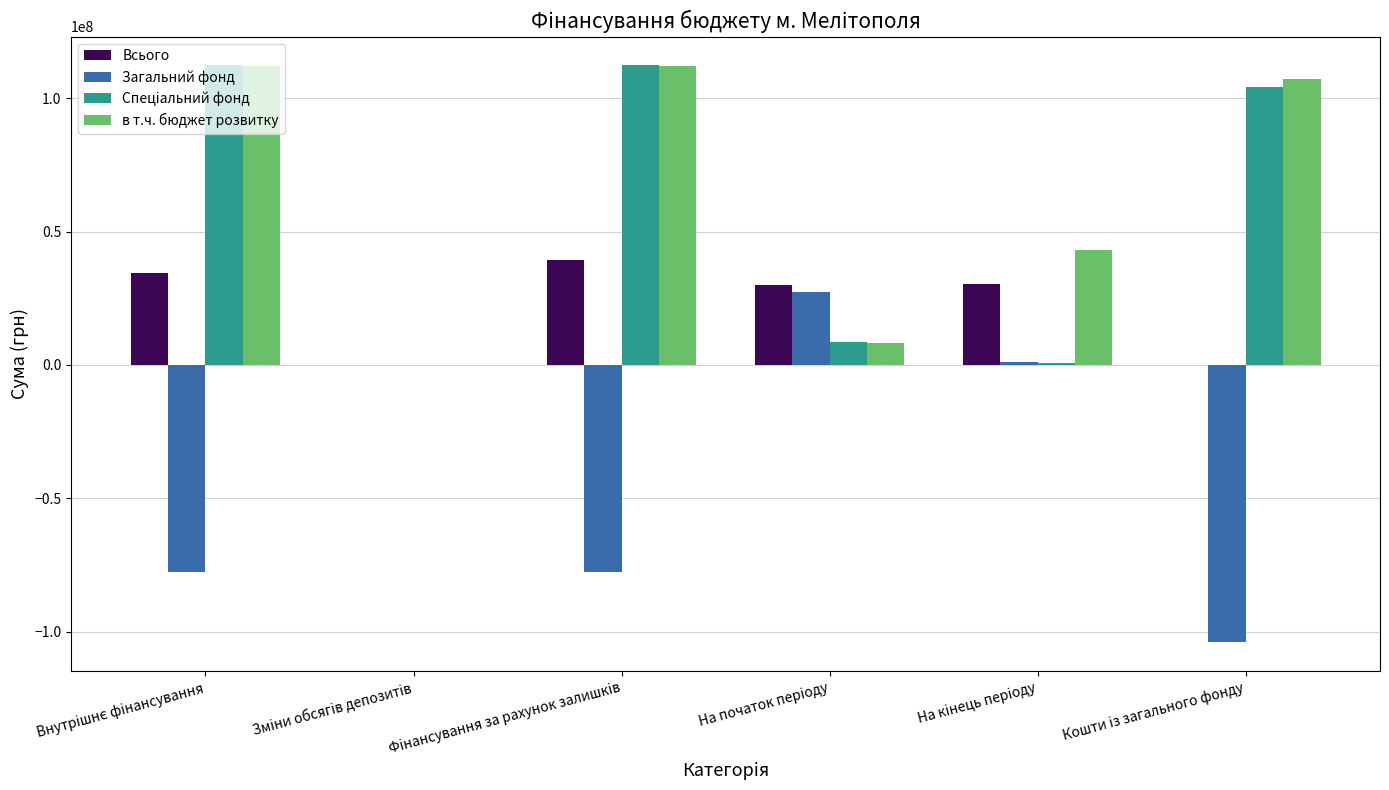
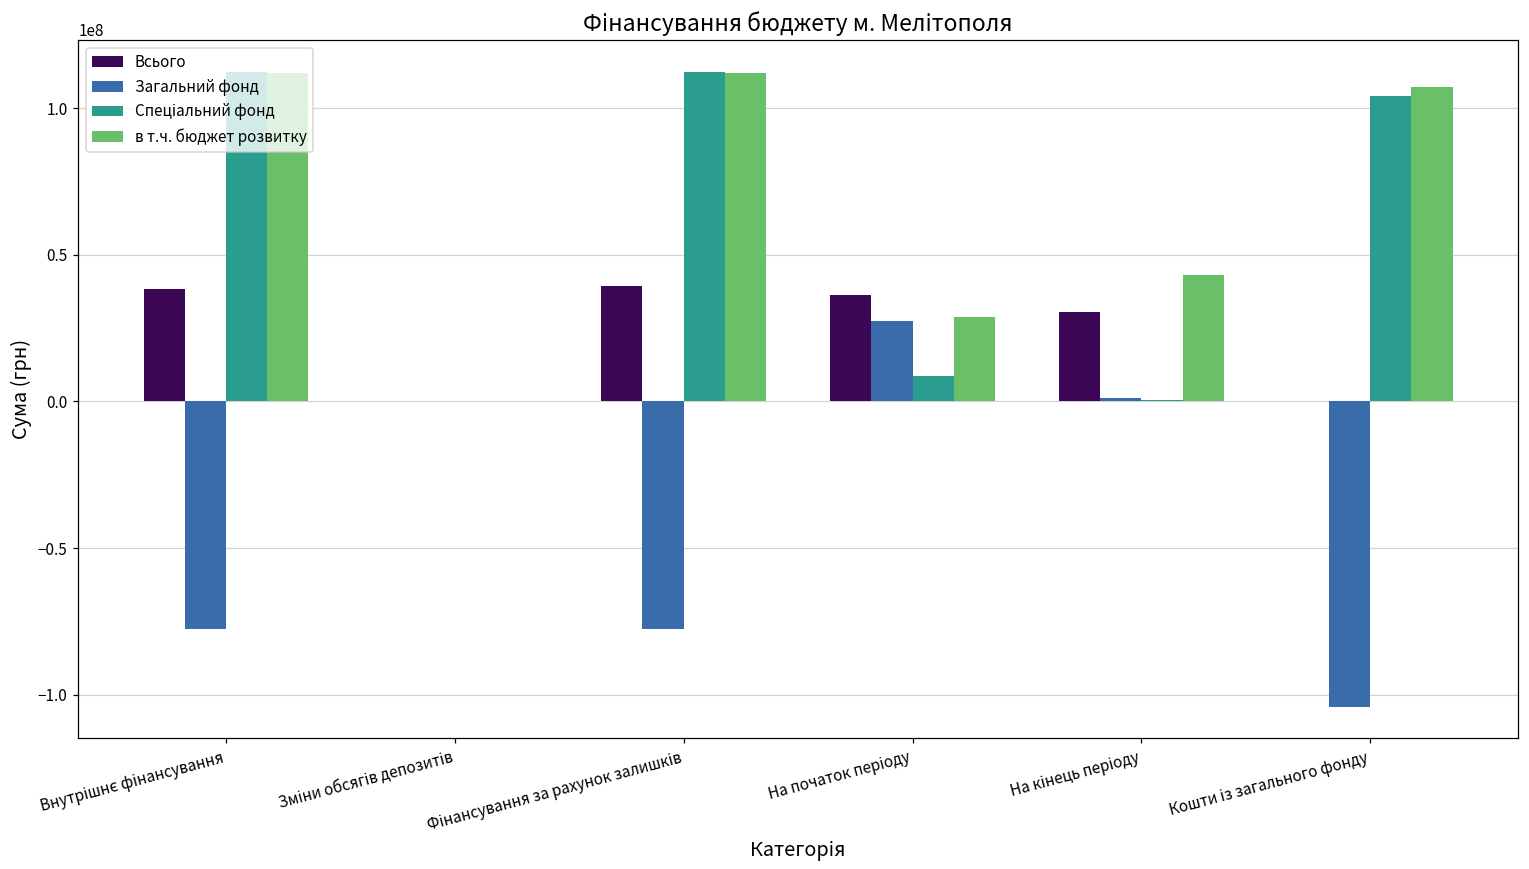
  {
    "Всього": {
-     "Внутрішнє фінансування": 35000000,
+     "Внутрішнє фінансування": 38000000,
      "Зміни обсягів депозитів": 0,
      "Фінансування за рахунок залишків": 39000000,
-     "На початок періоду": 30000000,
+     "На початок періоду": 36000000,
      "На кінець періоду": 30000000,
      "Кошти із загального фонду": 0
    },
    "в т.ч. бюджет розвитку": {
      "Зміни обсягів депозитів": 0,
      "Фінансування за рахунок залишків": 112000000,
-     "На початок періоду": 8000000,
+     "На початок періоду": 29000000,
      "На кінець періоду": 43000000,
      "Кошти із загального фонду": 107000000
    }
  }
